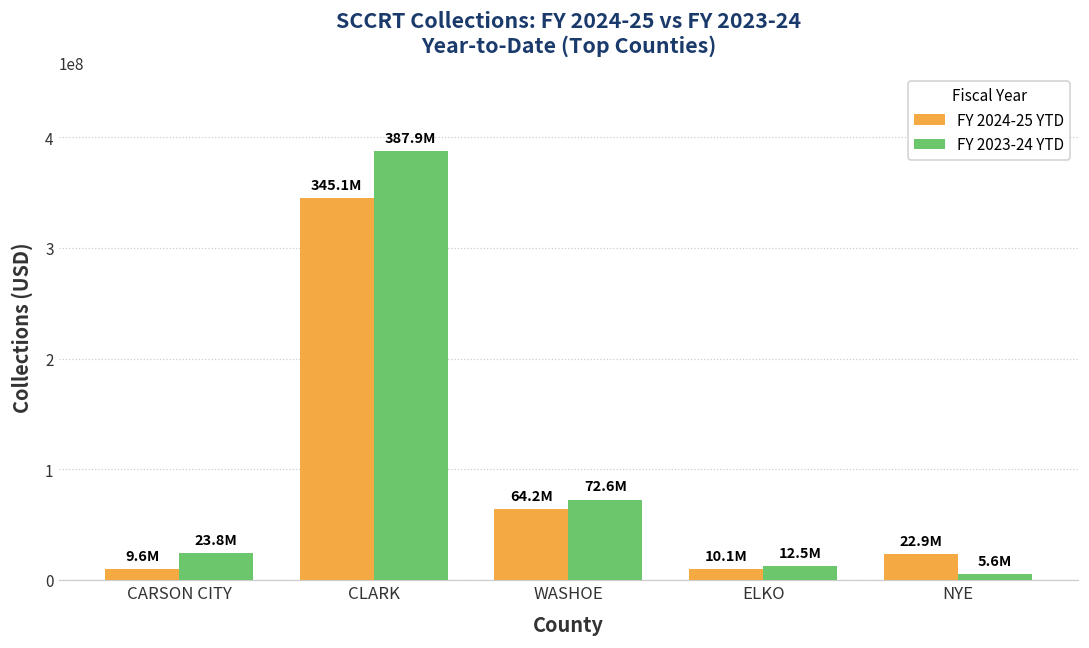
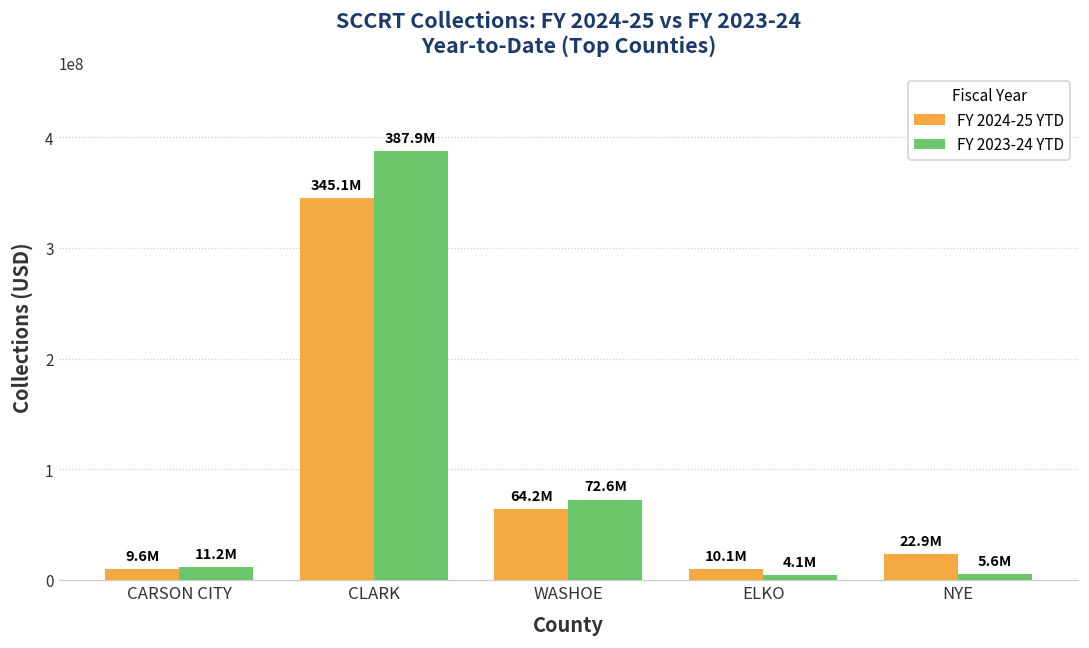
  {
    "FY 2024-25 YTD": {
      "CARSON CITY": "9.6M",
      "CLARK": "345.1M",
      "WASHOE": "64.2M",
      "ELKO": "10.1M",
      "NYE": "22.9M"
    },
    "FY 2023-24 YTD": {
-     "CARSON CITY": "23.8M",
+     "CARSON CITY": "11.2M",
      "CLARK": "387.9M",
      "WASHOE": "72.6M",
-     "ELKO": "12.5M",
+     "ELKO": "4.1M",
      "NYE": "5.6M"
    }
  }
